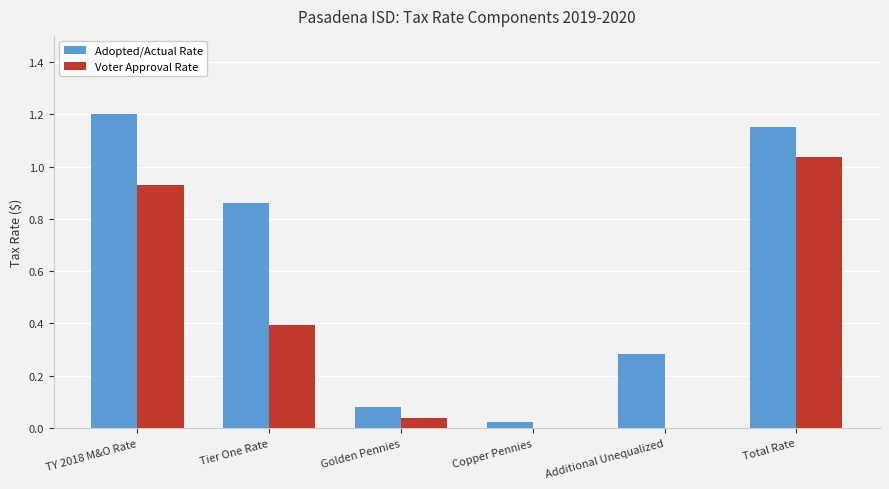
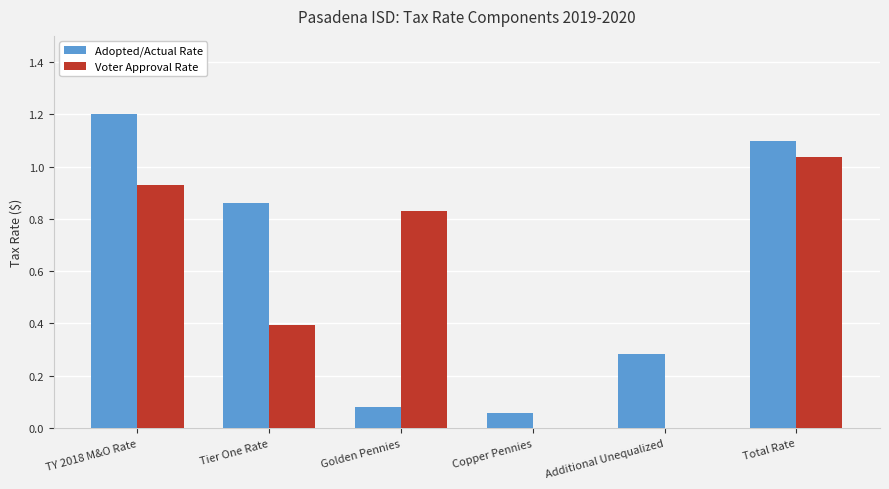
  {
    "Adopted/Actual Rate": {
      "TY 2018 M&O Rate": 1.20,
      "Tier One Rate": 0.86,
      "Golden Pennies": 0.08,
-     "Copper Pennies": 0.02,
+     "Copper Pennies": 0.06,
      "Additional Unequalized": 0.28,
-     "Total Rate": 1.15
+     "Total Rate": 1.10
    },
    "Voter Approval Rate": {
      "TY 2018 M&O Rate": 0.93,
      "Tier One Rate": 0.40,
-     "Golden Pennies": 0.04,
+     "Golden Pennies": 0.83,
      "Copper Pennies": 0.00,
      "Additional Unequalized": 0.00,
      "Total Rate": 1.04
    }
  }
